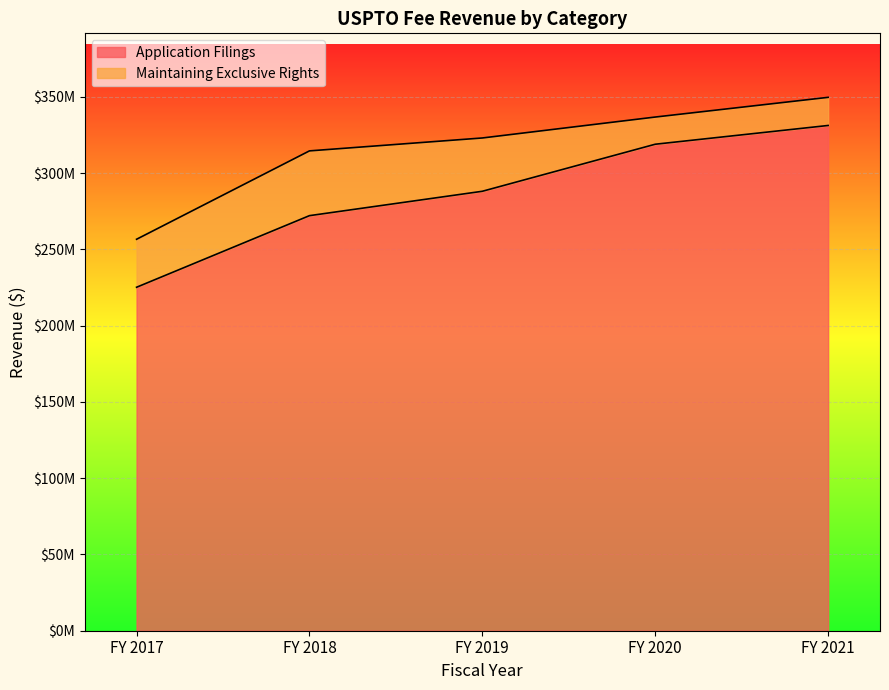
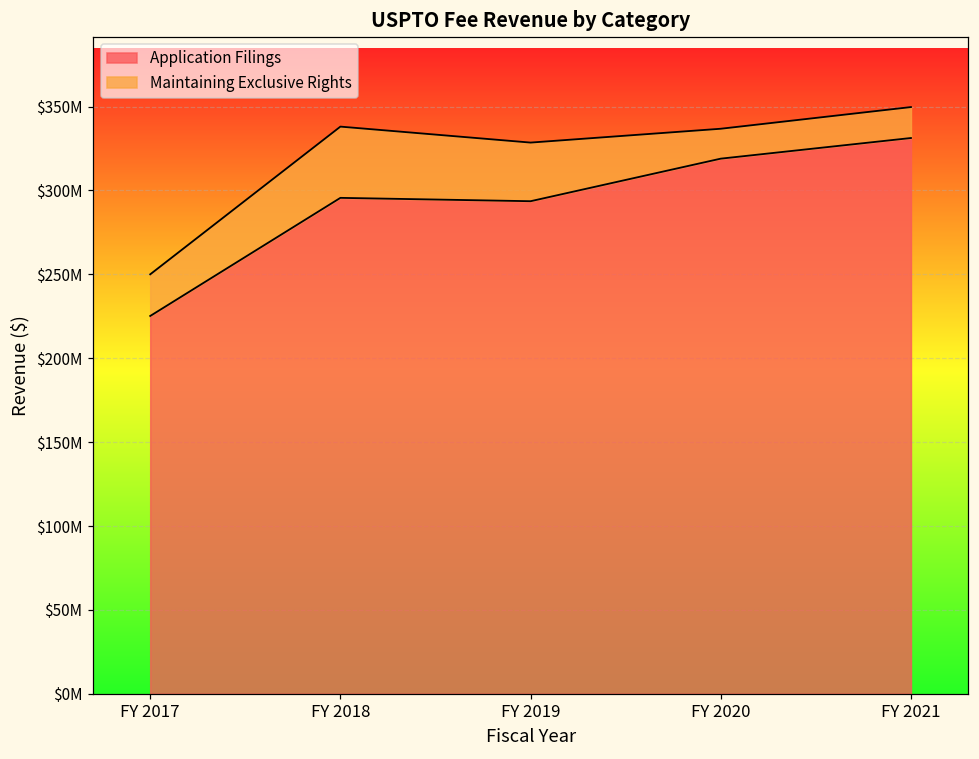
  {
    "Application Filings": {
      "FY 2017": "$225000000",
-     "FY 2018": "$272000000",
-     "FY 2019": "$288000000",
+     "FY 2018": "$296000000",
+     "FY 2019": "$294000000",
      "FY 2020": "$319000000",
      "FY 2021": "$331000000"
    },
    "Maintaining Exclusive Rights": {
-     "FY 2017": "$31000000",
+     "FY 2017": "$25000000",
      "FY 2018": "$42000000",
      "FY 2019": "$35000000",
      "FY 2020": "$18000000",
      "FY 2021": "$18000000"
    }
  }
